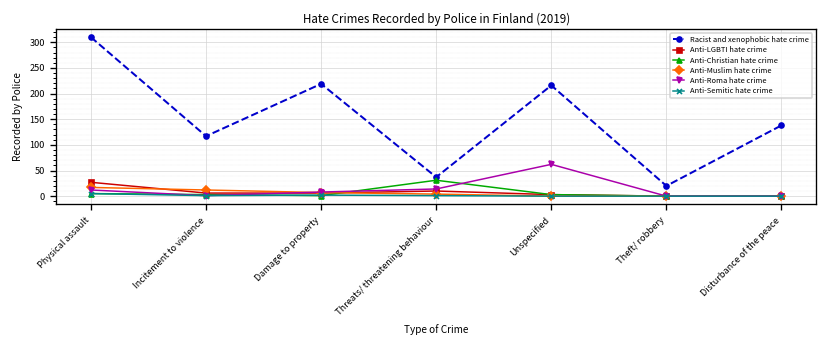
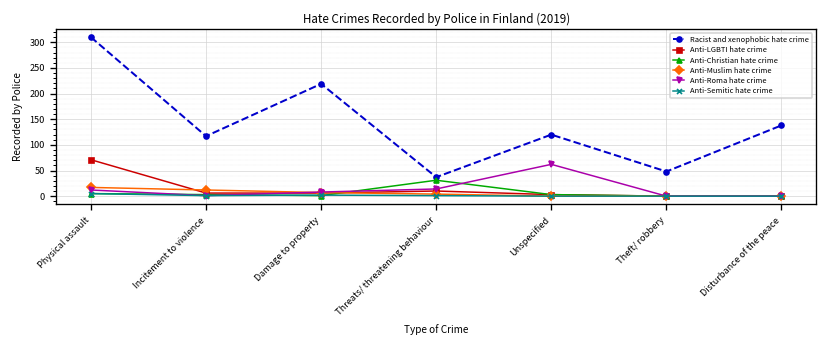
  {
    "Racist and xenophobic hate crime": {
      "Physical assault": 310,
      "Incitement to violence": 120,
      "Damage to property": 220,
      "Threats/ threatening behaviour": 40,
-     "Unspecified": 220,
-     "Theft/ robbery": 20,
+     "Unspecified": 120,
+     "Theft/ robbery": 50,
      "Disturbance of the peace": 140
    },
    "Anti-LGBTI hate crime": {
-     "Physical assault": 30
+     "Physical assault": 70
    },
    "Anti-Christian hate crime": {
      "Threats/ threatening behaviour": 30
    },
    "Anti-Muslim hate crime": {
      "Incitement to violence": 10
    },
    "Anti-Roma hate crime": {
      "Unspecified": 60
    }
  }
